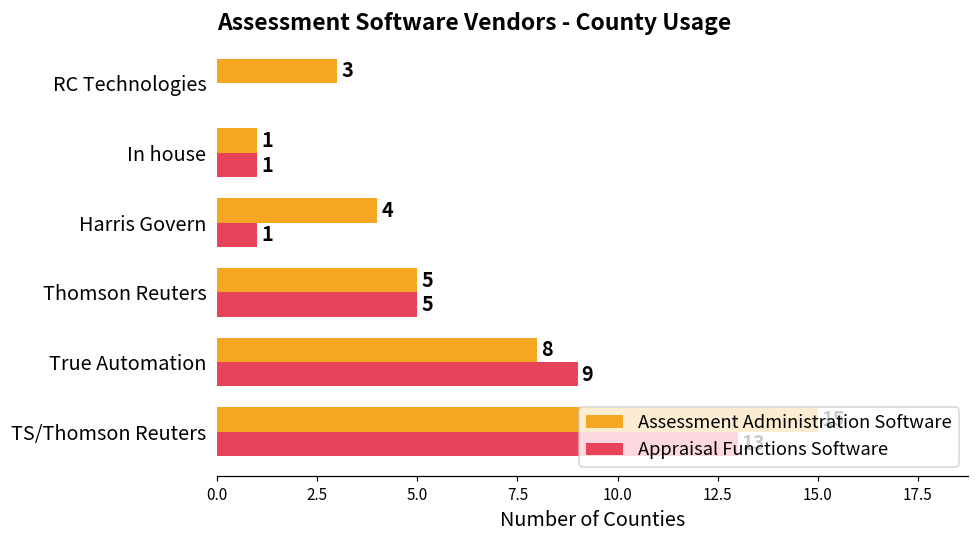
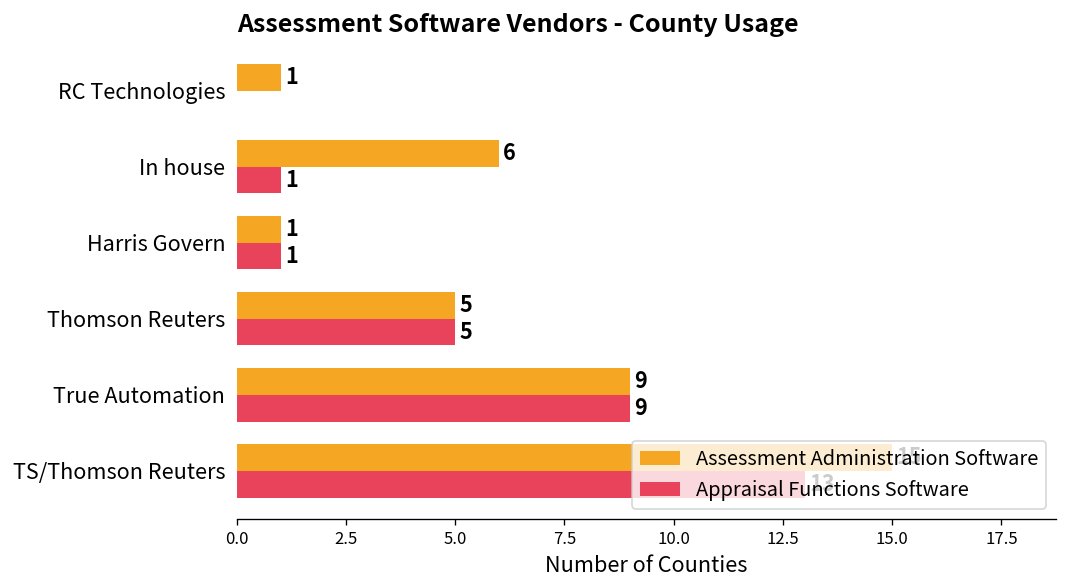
  {
    "Assessment Administration Software": {
-     "RC Technologies": 3,
-     "In house": 1,
-     "Harris Govern": 4,
+     "RC Technologies": 1,
+     "In house": 6,
+     "Harris Govern": 1,
      "Thomson Reuters": 5,
-     "True Automation": 8
+     "True Automation": 9
    },
    "Appraisal Functions Software": {
      "In house": 1,
      "Harris Govern": 1,
      "Thomson Reuters": 5,
      "True Automation": 9
    }
  }
